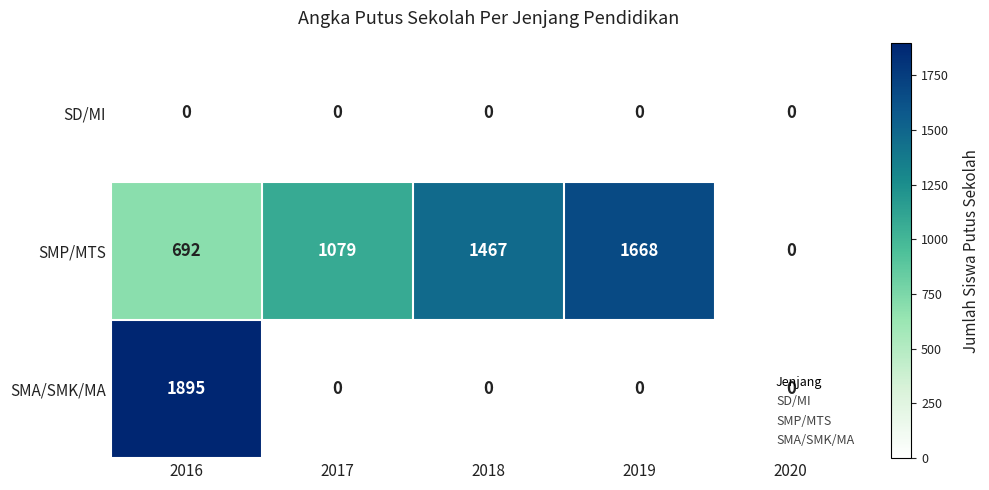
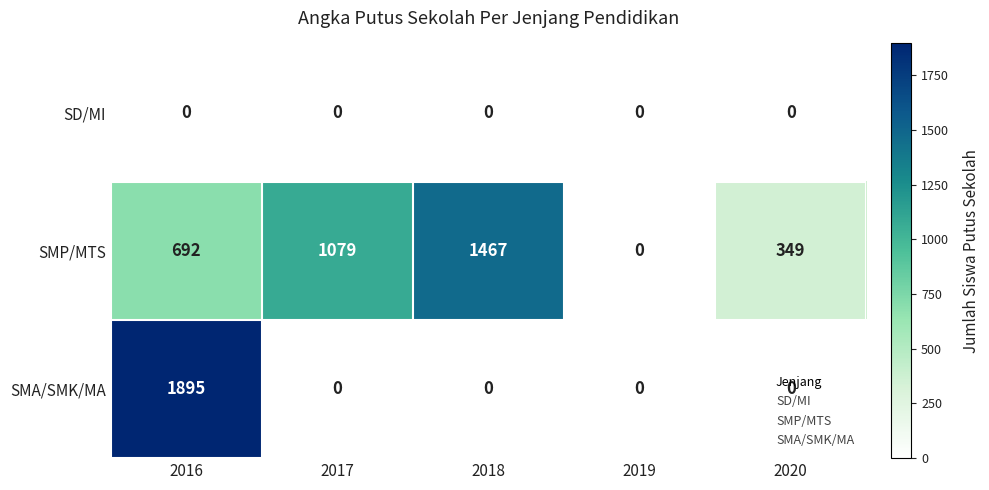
  {
    "SD/MI": {
      "2016": 0,
      "2017": 0,
      "2018": 0,
      "2019": 0,
      "2020": 0
    },
    "SMP/MTS": {
      "2016": 692,
      "2017": 1079,
      "2018": 1467,
-     "2019": 1668,
-     "2020": 0
+     "2019": 0,
+     "2020": 349
    },
    "SMA/SMK/MA": {
      "2016": 1895,
      "2017": 0,
      "2018": 0,
      "2019": 0,
      "2020": 0
    }
  }
